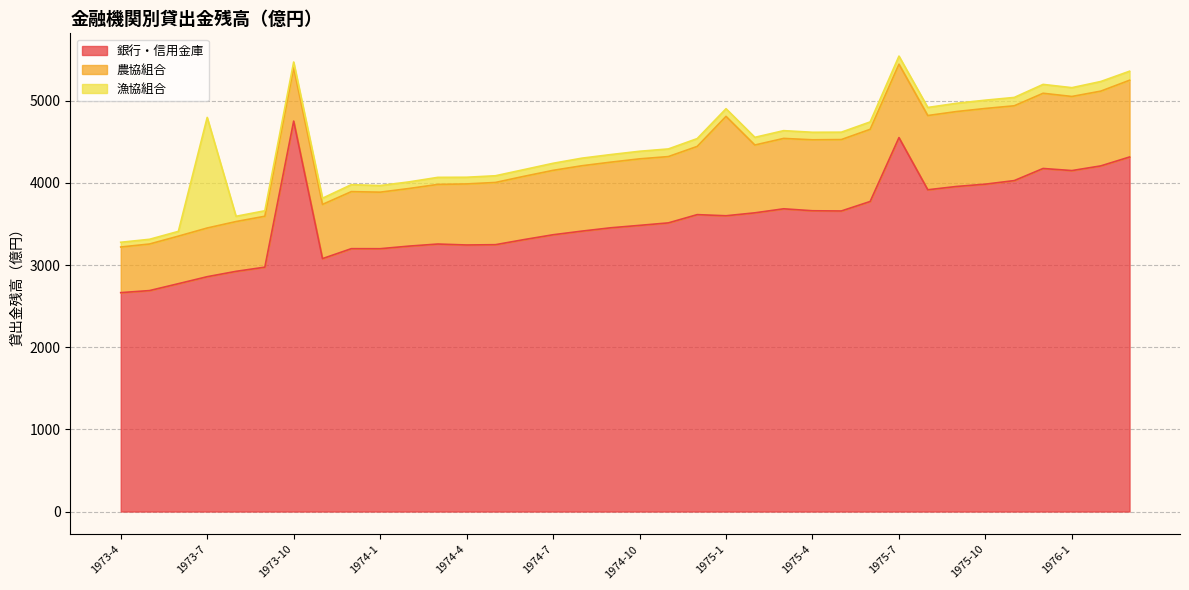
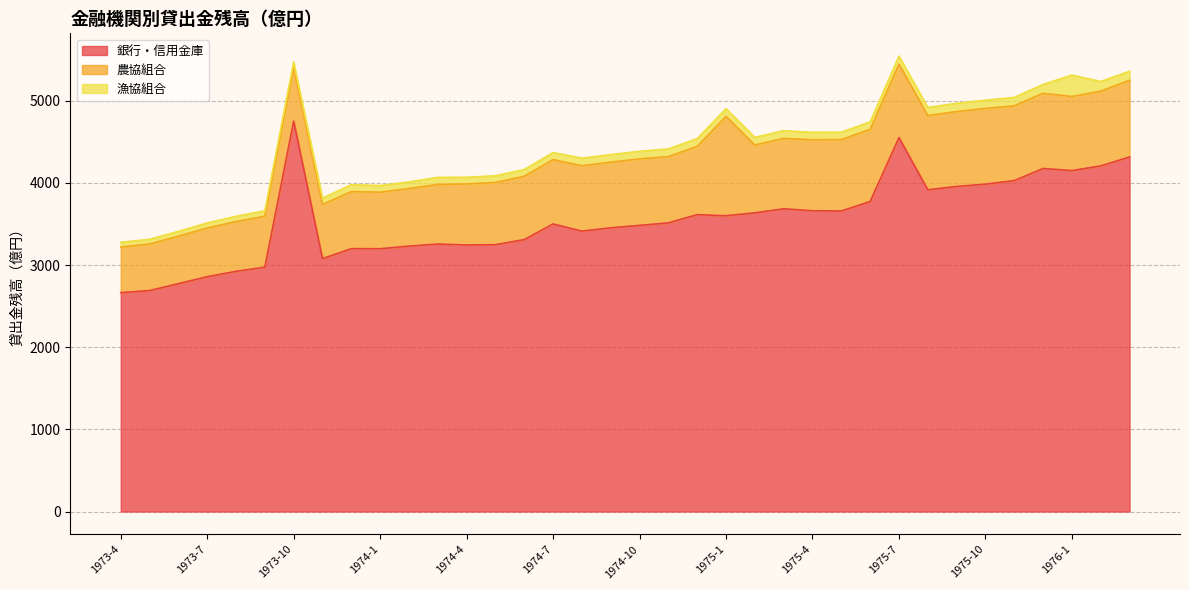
  {
    "銀行・信用金庫": {
      "1973-4": 2700,
      "1973-7": 2900,
      "1973-10": 4800,
      "1974-1": 3200,
      "1974-4": 3200,
-     "1974-7": 3400,
+     "1974-7": 3500,
      "1974-10": 3500,
      "1975-1": 3600,
      "1975-4": 3700,
      "1975-7": 4600,
      "1975-10": 4000,
      "1976-1": 4200
    },
    "農協組合": {
      "1973-4": 600,
      "1973-7": 600,
      "1973-10": 600,
      "1974-1": 700,
      "1974-4": 700,
      "1974-7": 800,
      "1974-10": 800,
      "1975-1": 1200,
      "1975-4": 900,
      "1975-7": 900,
      "1975-10": 900,
      "1976-1": 900
    },
    "漁協組合": {
      "1973-4": 100,
-     "1973-7": 1300,
+     "1973-7": 100,
      "1973-10": 100,
      "1974-1": 100,
      "1974-4": 100,
      "1974-7": 100,
      "1974-10": 100,
      "1975-1": 100,
      "1975-4": 100,
      "1975-7": 100,
      "1975-10": 100,
-     "1976-1": 100
+     "1976-1": 300
    }
  }
